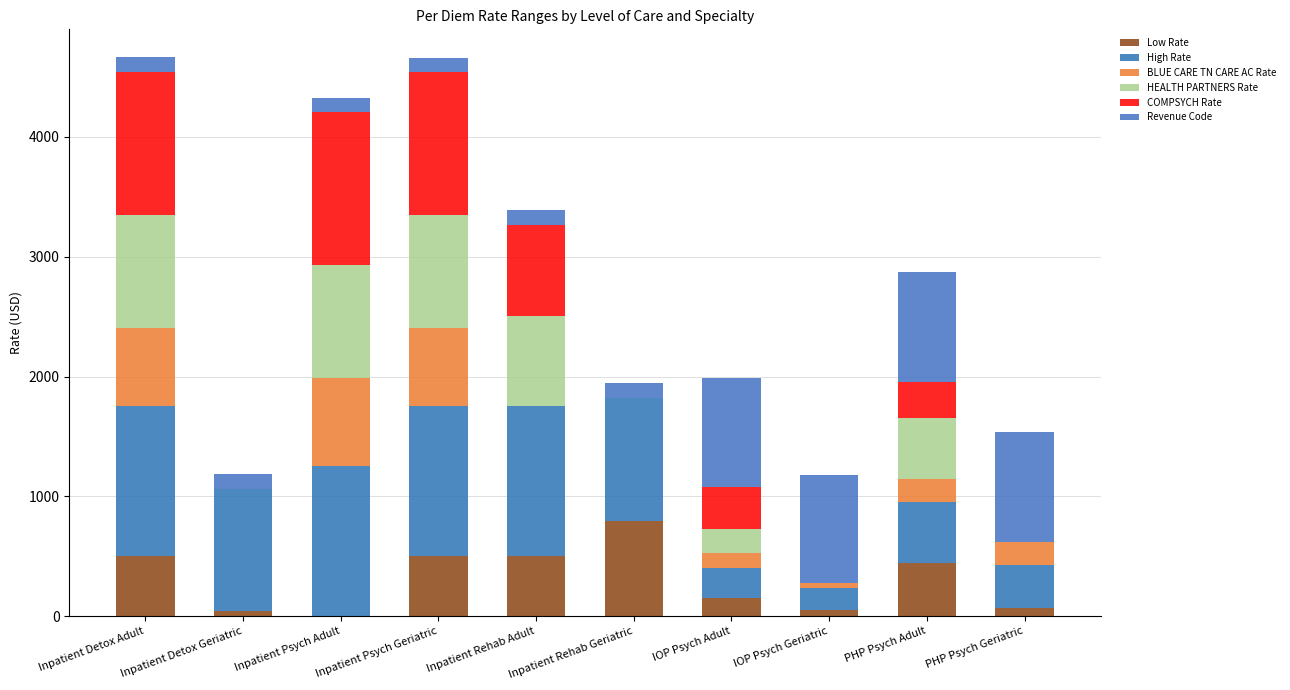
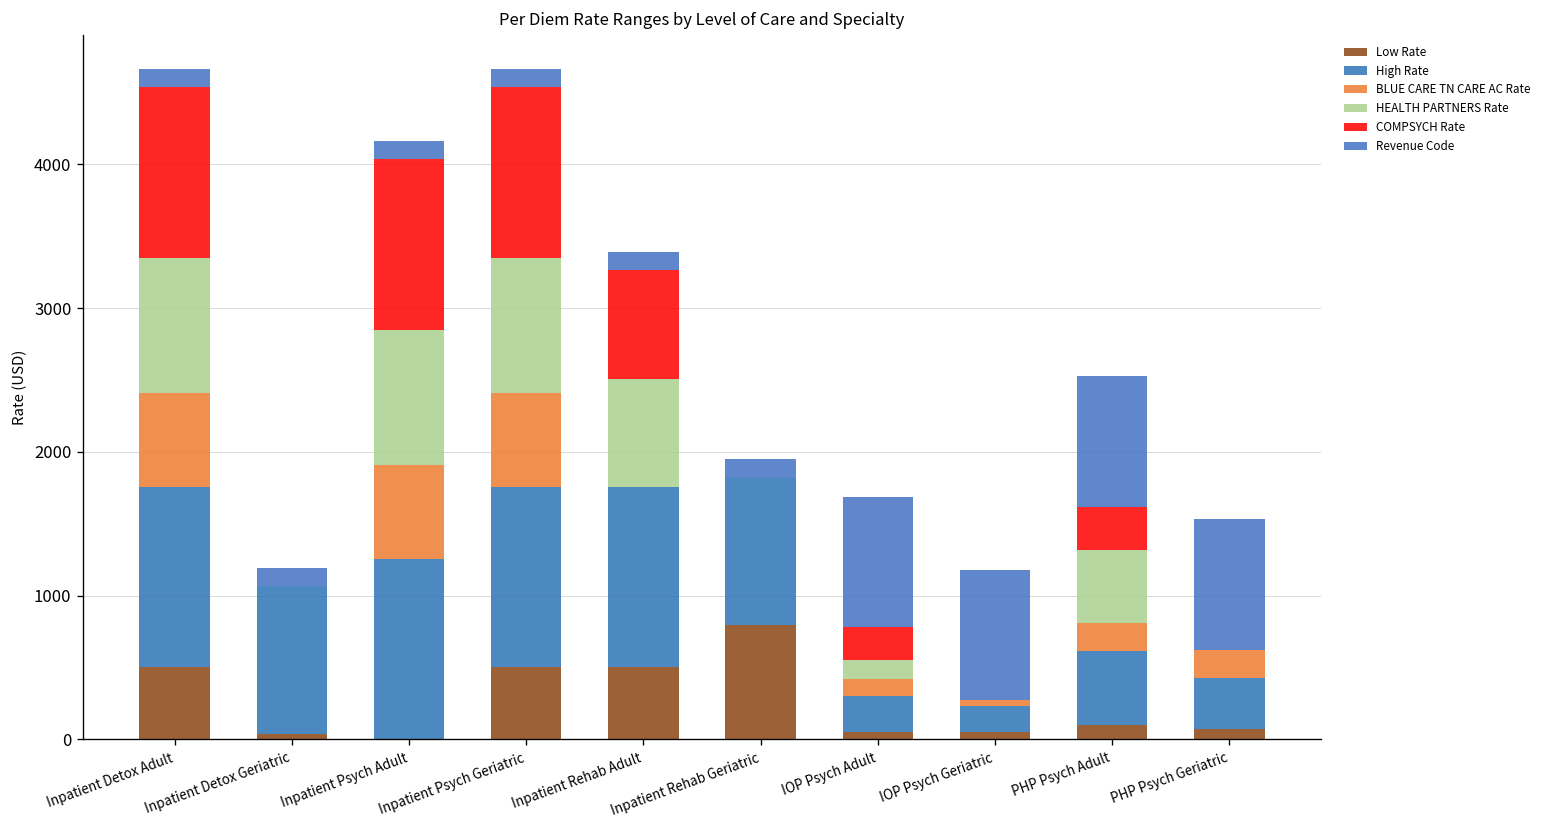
  {
    "Low Rate": {
      "Inpatient Detox Adult": 500,
      "Inpatient Detox Geriatric": 40,
      "Inpatient Psych Adult": 0,
      "Inpatient Psych Geriatric": 500,
      "Inpatient Rehab Adult": 500,
      "Inpatient Rehab Geriatric": 800,
-     "IOP Psych Adult": 150,
+     "IOP Psych Adult": 50,
      "IOP Psych Geriatric": 50,
-     "PHP Psych Adult": 440,
+     "PHP Psych Adult": 100,
      "PHP Psych Geriatric": 70
    },
    "BLUE CARE TN CARE AC Rate": {
      "Inpatient Detox Adult": 650,
      "Inpatient Detox Geriatric": 0,
-     "Inpatient Psych Adult": 740,
+     "Inpatient Psych Adult": 650,
      "Inpatient Psych Geriatric": 650,
      "Inpatient Rehab Adult": 0,
      "Inpatient Rehab Geriatric": 0,
      "IOP Psych Adult": 120,
      "IOP Psych Geriatric": 40,
      "PHP Psych Adult": 200,
      "PHP Psych Geriatric": 200
    },
    "HEALTH PARTNERS Rate": {
      "Inpatient Detox Adult": 940,
      "Inpatient Detox Geriatric": 0,
      "Inpatient Psych Adult": 940,
      "Inpatient Psych Geriatric": 940,
      "Inpatient Rehab Adult": 750,
      "Inpatient Rehab Geriatric": 0,
-     "IOP Psych Adult": 210,
+     "IOP Psych Adult": 130,
      "IOP Psych Geriatric": 0,
      "PHP Psych Adult": 510,
      "PHP Psych Geriatric": 0
    },
    "COMPSYCH Rate": {
      "Inpatient Detox Adult": 1190,
      "Inpatient Detox Geriatric": 0,
-     "Inpatient Psych Adult": 1270,
+     "Inpatient Psych Adult": 1190,
      "Inpatient Psych Geriatric": 1190,
      "Inpatient Rehab Adult": 760,
      "Inpatient Rehab Geriatric": 0,
-     "IOP Psych Adult": 350,
+     "IOP Psych Adult": 230,
      "IOP Psych Geriatric": 0,
      "PHP Psych Adult": 300,
      "PHP Psych Geriatric": 0
    }
  }
